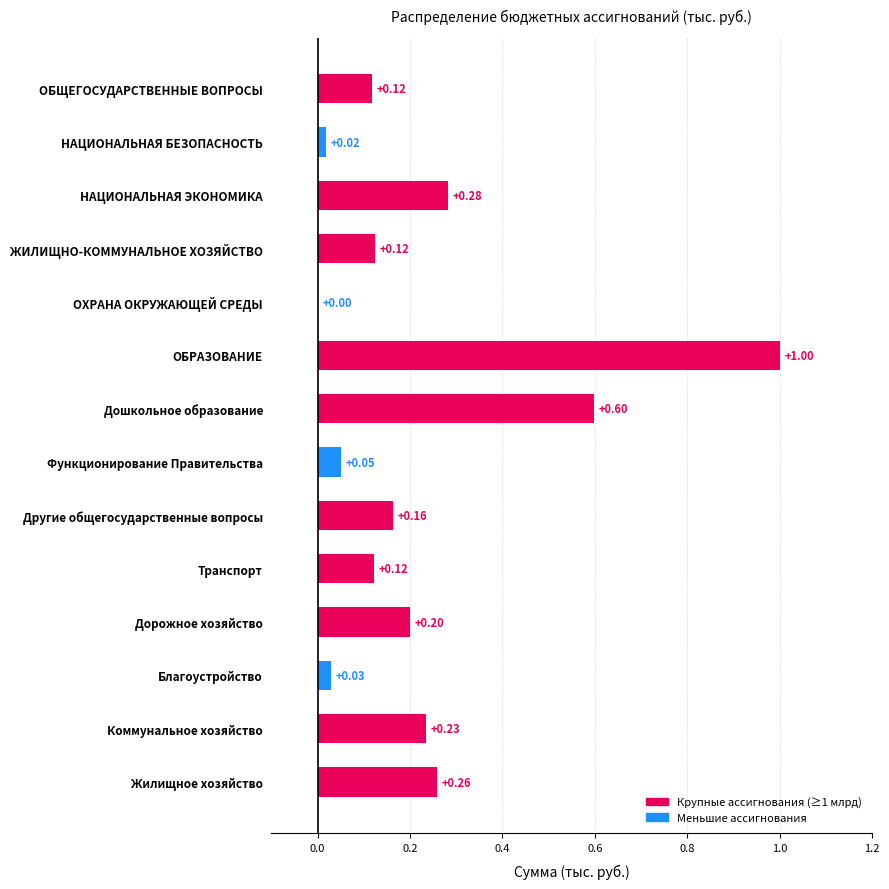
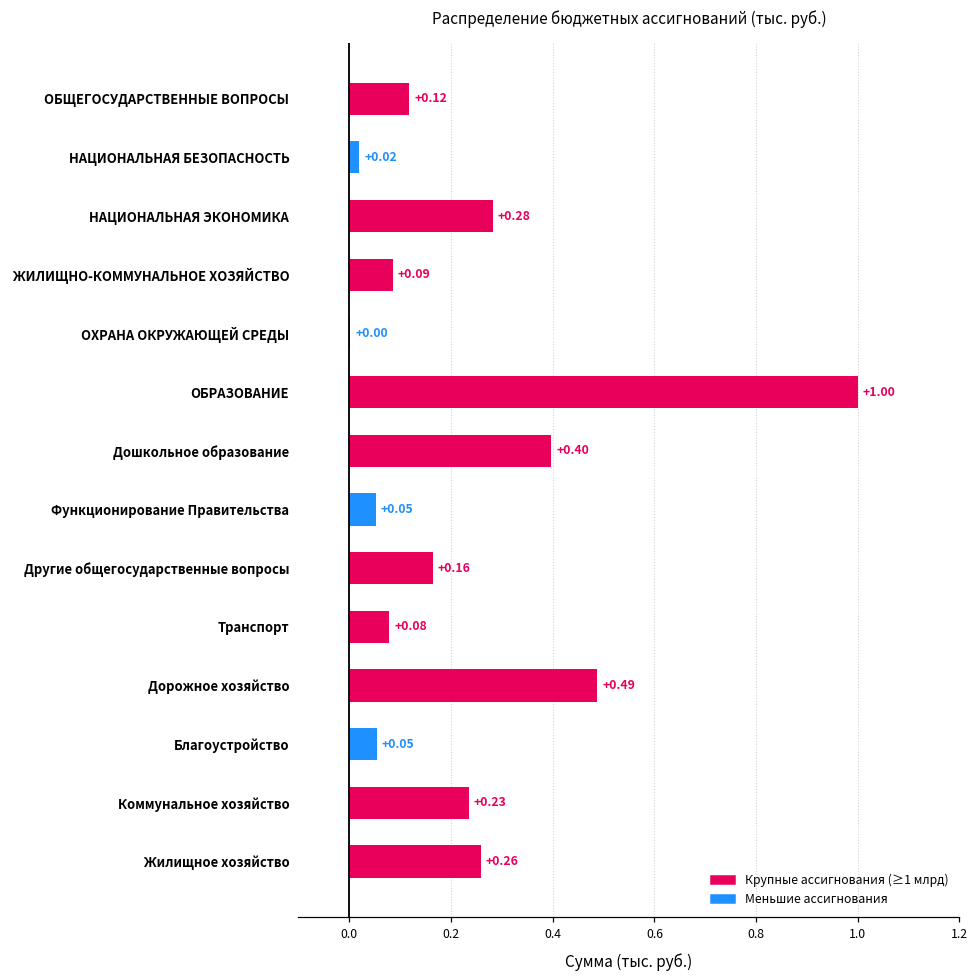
  {
    "ОБЩЕГОСУДАРСТВЕННЫЕ ВОПРОСЫ": "+0.12",
    "НАЦИОНАЛЬНАЯ БЕЗОПАСНОСТЬ": "+0.02",
    "НАЦИОНАЛЬНАЯ ЭКОНОМИКА": "+0.28",
-   "ЖИЛИЩНО-КОММУНАЛЬНОЕ ХОЗЯЙСТВО": "+0.12",
+   "ЖИЛИЩНО-КОММУНАЛЬНОЕ ХОЗЯЙСТВО": "+0.09",
    "ОХРАНА ОКРУЖАЮЩЕЙ СРЕДЫ": "+0.00",
    "ОБРАЗОВАНИЕ": "+1.00",
-   "Дошкольное образование": "+0.60",
+   "Дошкольное образование": "+0.40",
    "Функционирование Правительства": "+0.05",
    "Другие общегосударственные вопросы": "+0.16",
-   "Транспорт": "+0.12",
-   "Дорожное хозяйство": "+0.20",
-   "Благоустройство": "+0.03",
+   "Транспорт": "+0.08",
+   "Дорожное хозяйство": "+0.49",
+   "Благоустройство": "+0.05",
    "Коммунальное хозяйство": "+0.23",
    "Жилищное хозяйство": "+0.26"
  }
